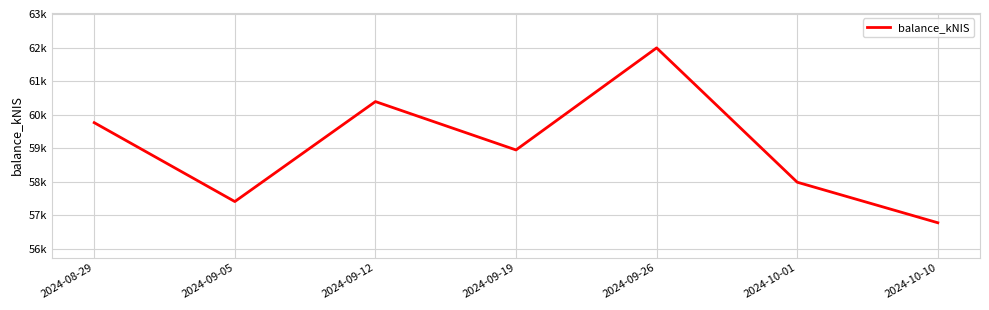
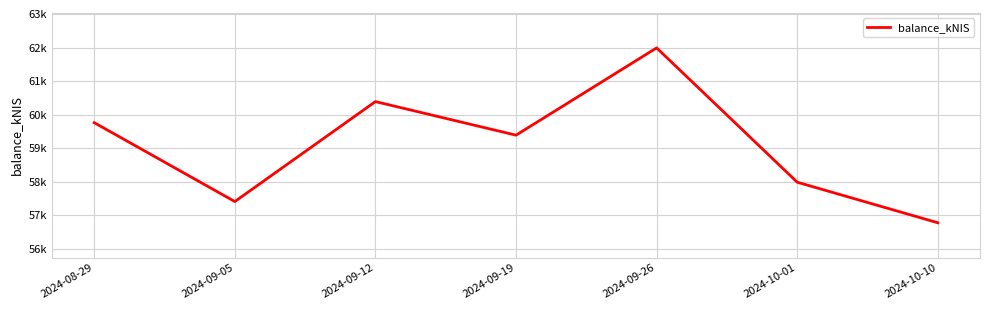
  {
    "2024-08-29": 59800,
    "2024-09-05": 57400,
    "2024-09-12": 60400,
-   "2024-09-19": 59000,
+   "2024-09-19": 59400,
    "2024-09-26": 62000,
    "2024-10-01": 58000,
    "2024-10-10": 56800
  }
